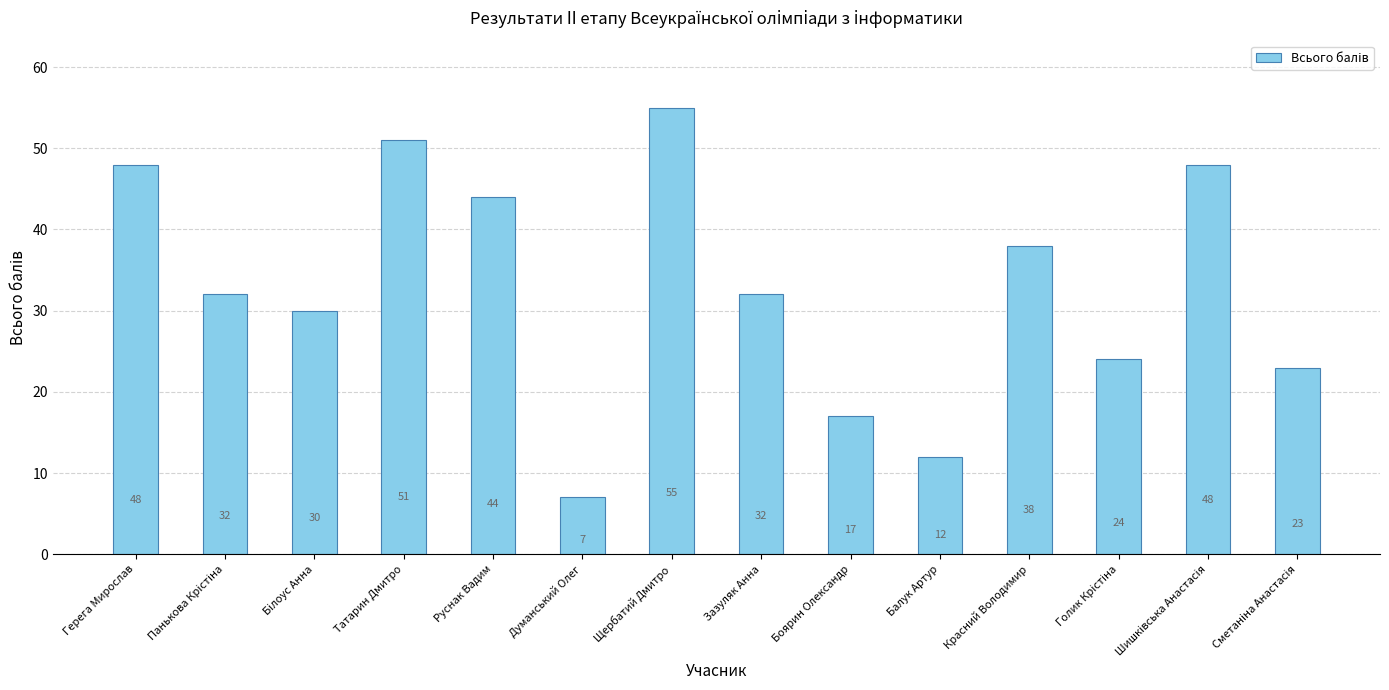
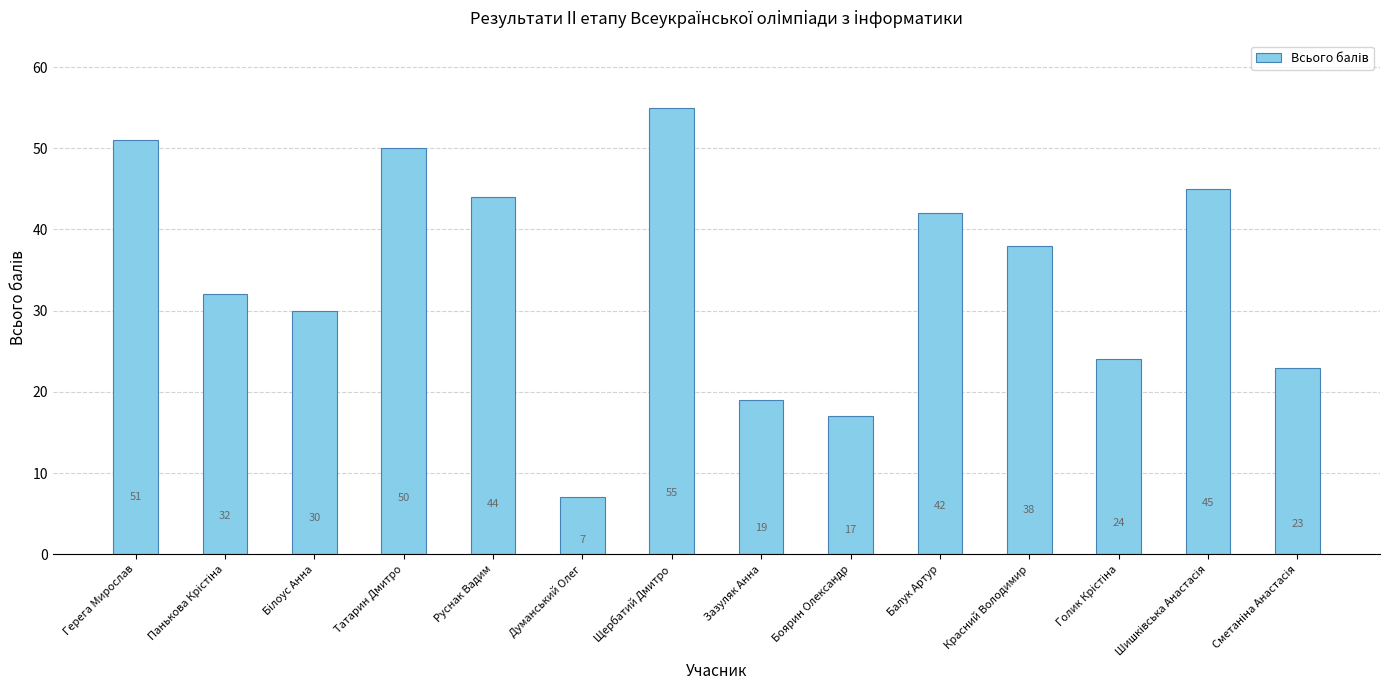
  {
-   "Герега Мирослав": 48,
+   "Герега Мирослав": 51,
    "Панькова Крістіна": 32,
    "Білоус Анна": 30,
-   "Татарин Дмитро": 51,
+   "Татарин Дмитро": 50,
    "Руснак Вадим": 44,
    "Думанський Олег": 7,
    "Щербатий Дмитро": 55,
-   "Зазуляк Анна": 32,
+   "Зазуляк Анна": 19,
    "Боярин Олександр": 17,
-   "Балук Артур": 12,
+   "Балук Артур": 42,
    "Красний Володимир": 38,
    "Голик Крістіна": 24,
-   "Шишківська Анастасія": 48,
+   "Шишківська Анастасія": 45,
    "Сметаніна Анастасія": 23
  }
